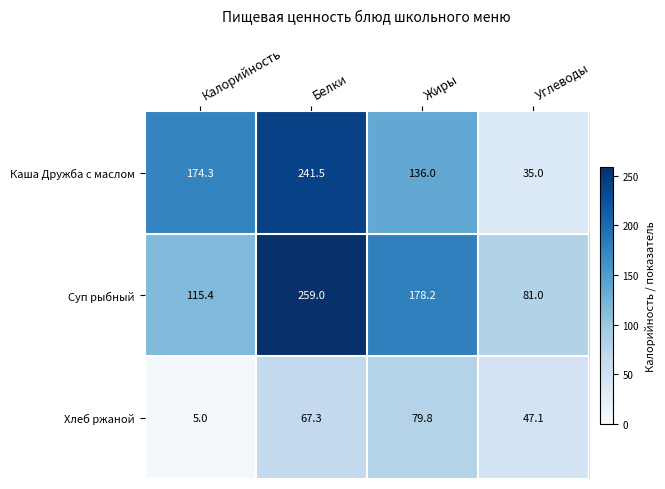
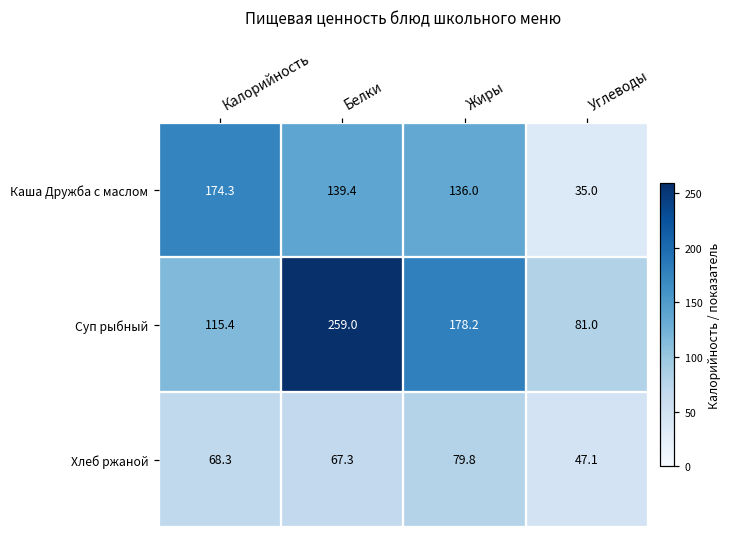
  {
    "Каша Дружба с маслом": {
      "Калорийность": 174.3,
-     "Белки": 241.5,
+     "Белки": 139.4,
      "Жиры": 136.0,
      "Углеводы": 35.0
    },
    "Суп рыбный": {
      "Калорийность": 115.4,
      "Белки": 259.0,
      "Жиры": 178.2,
      "Углеводы": 81.0
    },
    "Хлеб ржаной": {
-     "Калорийность": 5.0,
+     "Калорийность": 68.3,
      "Белки": 67.3,
      "Жиры": 79.8,
      "Углеводы": 47.1
    }
  }
